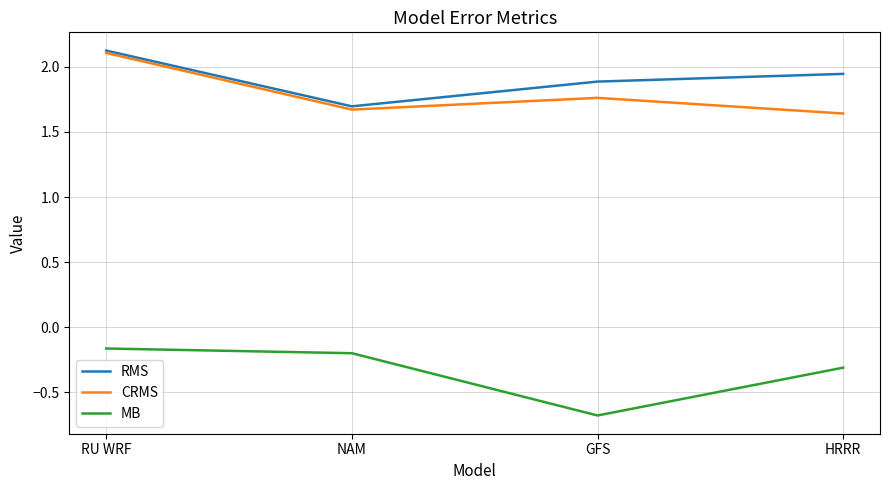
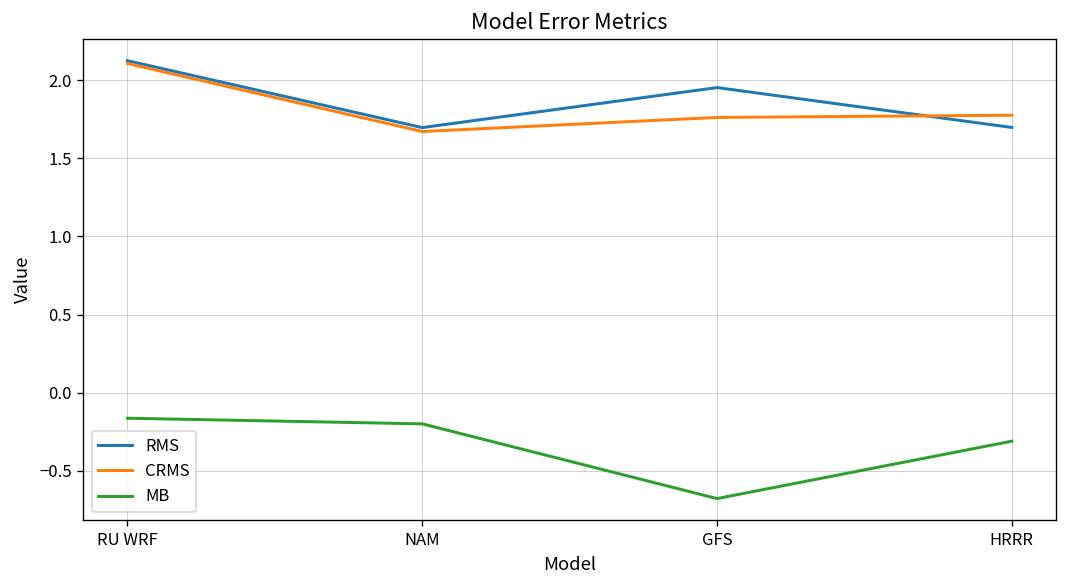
  {
    "RMS": {
      "NAM": 1.70,
-     "GFS": 1.89,
-     "HRRR": 1.95
+     "GFS": 1.95,
+     "HRRR": 1.70
    },
    "CRMS": {
      "NAM": 1.67,
      "GFS": 1.76,
-     "HRRR": 1.64
+     "HRRR": 1.78
    },
    "MB": {
      "RU WRF": -0.16,
      "NAM": -0.20,
      "GFS": -0.68,
      "HRRR": -0.31
    }
  }
